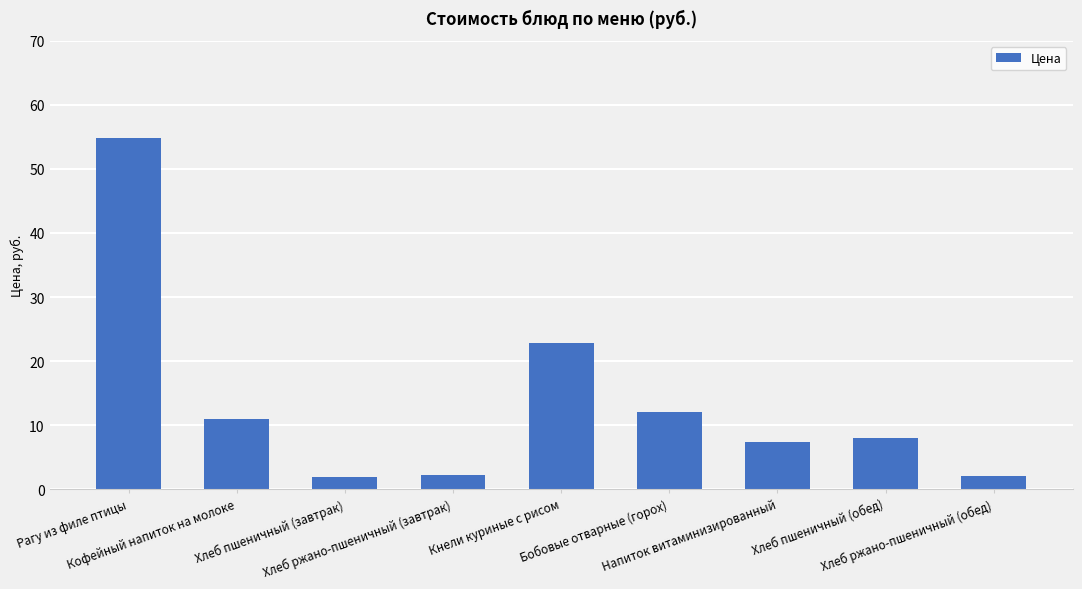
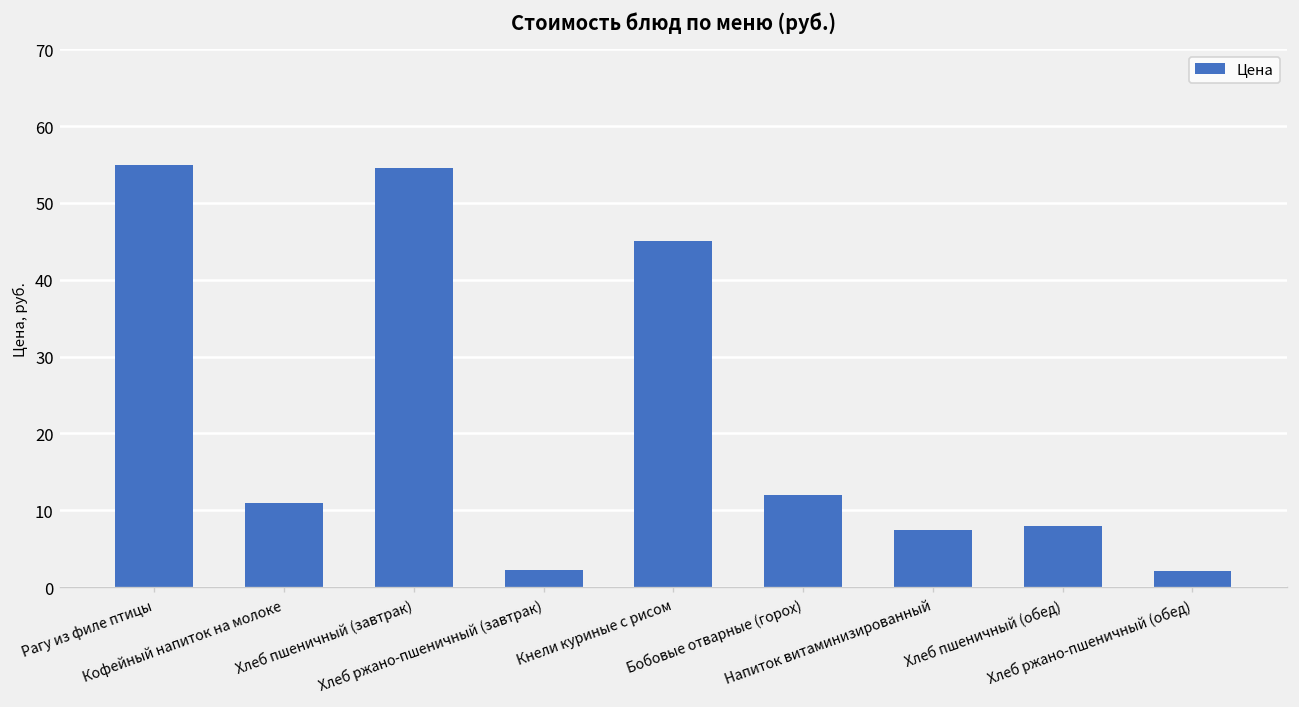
  {
    "Рагу из филе птицы": 55,
    "Кофейный напиток на молоке": 11,
-   "Хлеб пшеничный (завтрак)": 2,
+   "Хлеб пшеничный (завтрак)": 55,
    "Хлеб ржано-пшеничный (завтрак)": 2,
-   "Кнели куриные с рисом": 23,
+   "Кнели куриные с рисом": 45,
    "Бобовые отварные (горох)": 12,
    "Напиток витаминизированный": 7,
    "Хлеб пшеничный (обед)": 8,
    "Хлеб ржано-пшеничный (обед)": 2
  }
